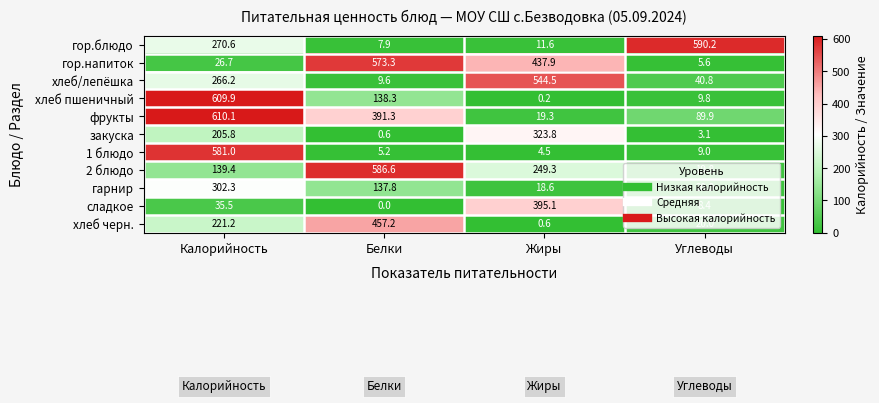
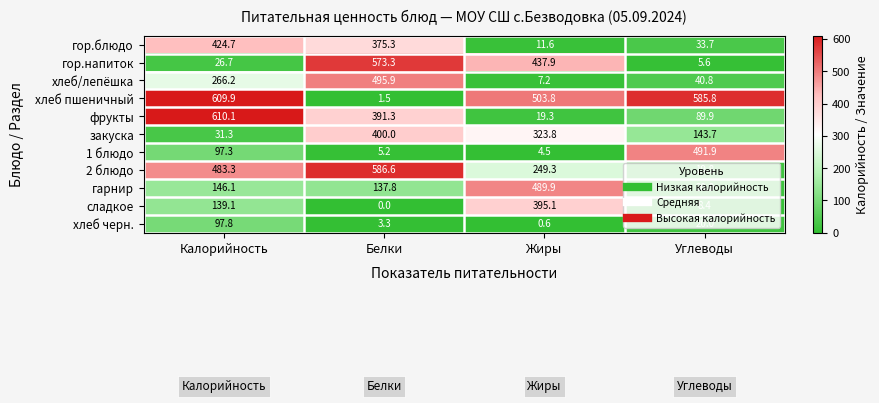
  {
    "гор.блюдо": {
-     "Калорийность": 270.6,
-     "Белки": 7.9,
+     "Калорийность": 424.7,
+     "Белки": 375.3,
      "Жиры": 11.6,
-     "Углеводы": 590.2
+     "Углеводы": 33.7
    },
    "гор.напиток": {
      "Калорийность": 26.7,
      "Белки": 573.3,
      "Жиры": 437.9,
      "Углеводы": 5.6
    },
    "хлеб/лепёшка": {
      "Калорийность": 266.2,
-     "Белки": 9.6,
-     "Жиры": 544.5,
+     "Белки": 495.9,
+     "Жиры": 7.2,
      "Углеводы": 40.8
    },
    "хлеб пшеничный": {
      "Калорийность": 609.9,
-     "Белки": 138.3,
-     "Жиры": 0.2,
-     "Углеводы": 9.8
+     "Белки": 1.5,
+     "Жиры": 503.8,
+     "Углеводы": 585.8
    },
    "фрукты": {
      "Калорийность": 610.1,
      "Белки": 391.3,
      "Жиры": 19.3,
      "Углеводы": 89.9
    },
    "закуска": {
-     "Калорийность": 205.8,
-     "Белки": 0.6,
+     "Калорийность": 31.3,
+     "Белки": 400.0,
      "Жиры": 323.8,
-     "Углеводы": 3.1
+     "Углеводы": 143.7
    },
    "1 блюдо": {
-     "Калорийность": 581.0,
+     "Калорийность": 97.3,
      "Белки": 5.2,
      "Жиры": 4.5,
-     "Углеводы": 9.0
+     "Углеводы": 491.9
    },
    "2 блюдо": {
-     "Калорийность": 139.4,
+     "Калорийность": 483.3,
      "Белки": 586.6,
      "Жиры": 249.3
    },
    "гарнир": {
-     "Калорийность": 302.3,
+     "Калорийность": 146.1,
      "Белки": 137.8,
-     "Жиры": 18.6
+     "Жиры": 489.9
    },
    "сладкое": {
-     "Калорийность": 35.5,
+     "Калорийность": 139.1,
      "Белки": 0.0,
      "Жиры": 395.1
    },
    "хлеб черн.": {
-     "Калорийность": 221.2,
-     "Белки": 457.2,
+     "Калорийность": 97.8,
+     "Белки": 3.3,
      "Жиры": 0.6
    }
  }
